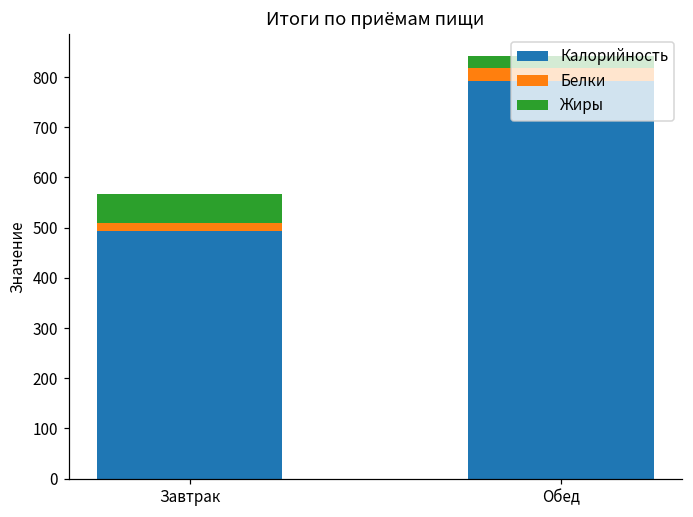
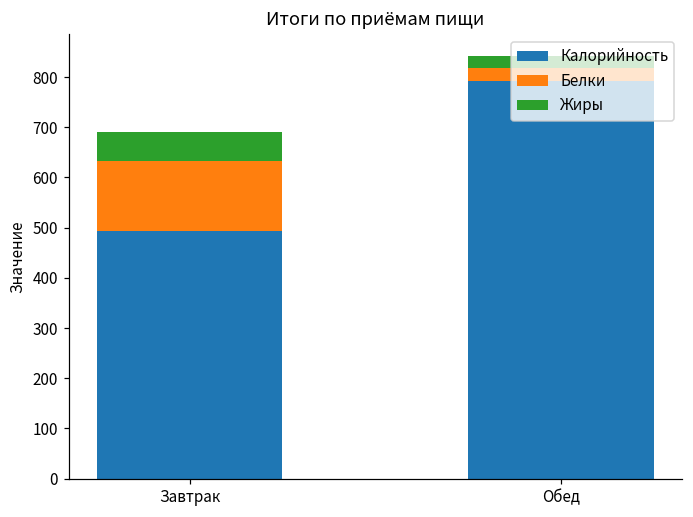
  {
    "Калорийность": {
      "Завтрак": 490
    },
    "Белки": {
-     "Завтрак": 20
+     "Завтрак": 140
    },
    "Жиры": {
      "Завтрак": 60
    }
  }
